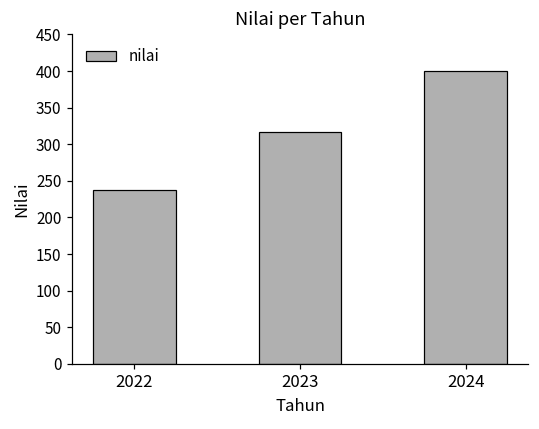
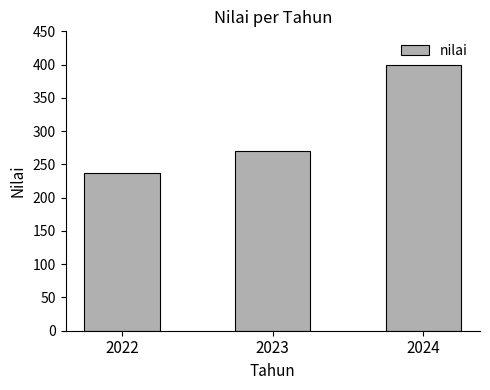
  {
    "2022": 240,
-   "2023": 320,
+   "2023": 270,
    "2024": 400
  }
